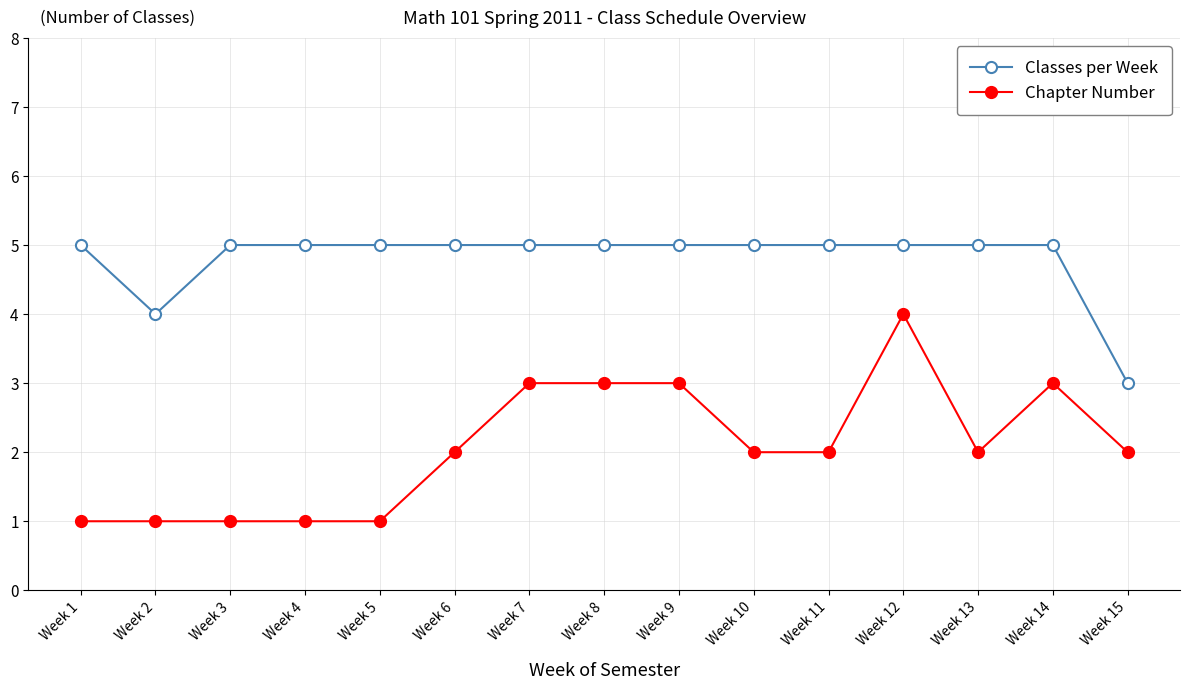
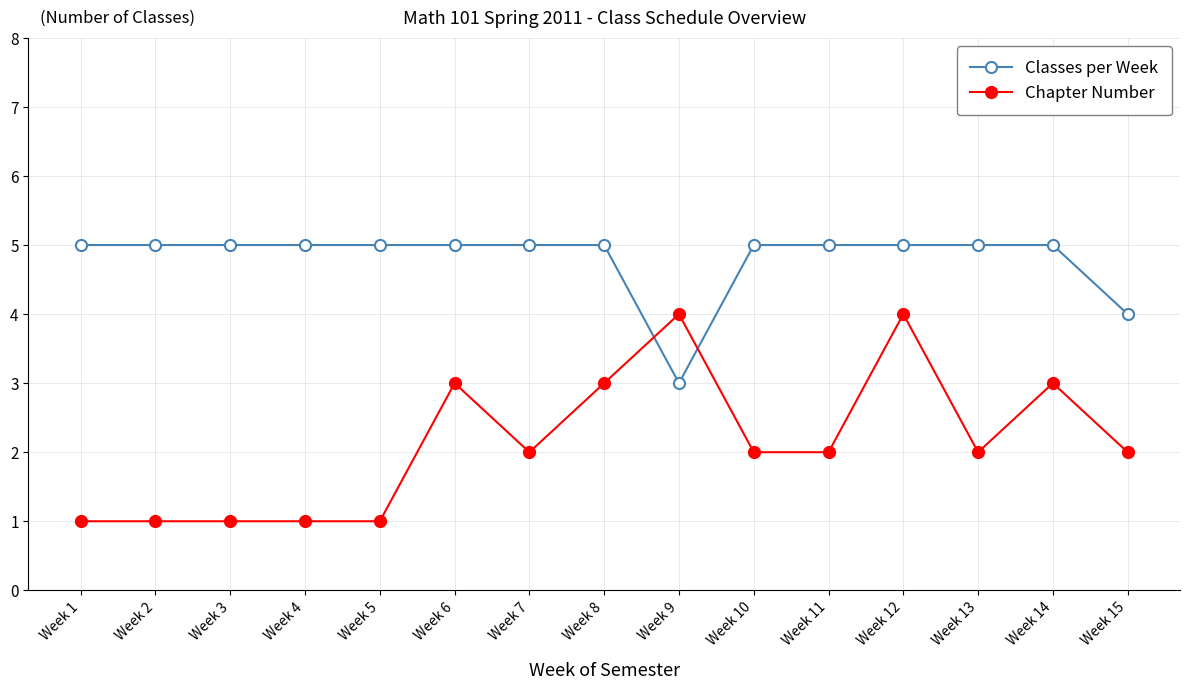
  {
    "Classes per Week": {
      "Week 1": 5,
-     "Week 2": 4,
+     "Week 2": 5,
      "Week 3": 5,
      "Week 4": 5,
      "Week 5": 5,
      "Week 6": 5,
      "Week 7": 5,
      "Week 8": 5,
-     "Week 9": 5,
+     "Week 9": 3,
      "Week 10": 5,
      "Week 11": 5,
      "Week 12": 5,
      "Week 13": 5,
      "Week 14": 5,
-     "Week 15": 3
+     "Week 15": 4
    },
    "Chapter Number": {
      "Week 1": 1,
      "Week 2": 1,
      "Week 3": 1,
      "Week 4": 1,
      "Week 5": 1,
-     "Week 6": 2,
-     "Week 7": 3,
+     "Week 6": 3,
+     "Week 7": 2,
      "Week 8": 3,
-     "Week 9": 3,
+     "Week 9": 4,
      "Week 10": 2,
      "Week 11": 2,
      "Week 12": 4,
      "Week 13": 2,
      "Week 14": 3,
      "Week 15": 2
    }
  }
